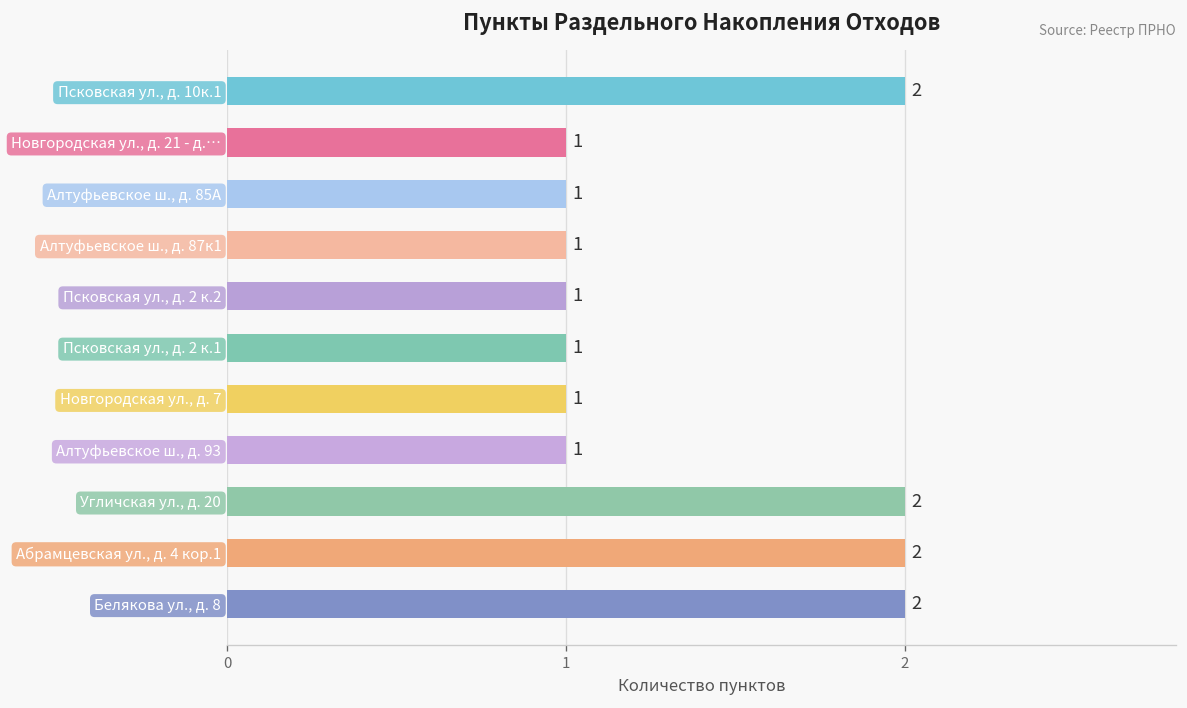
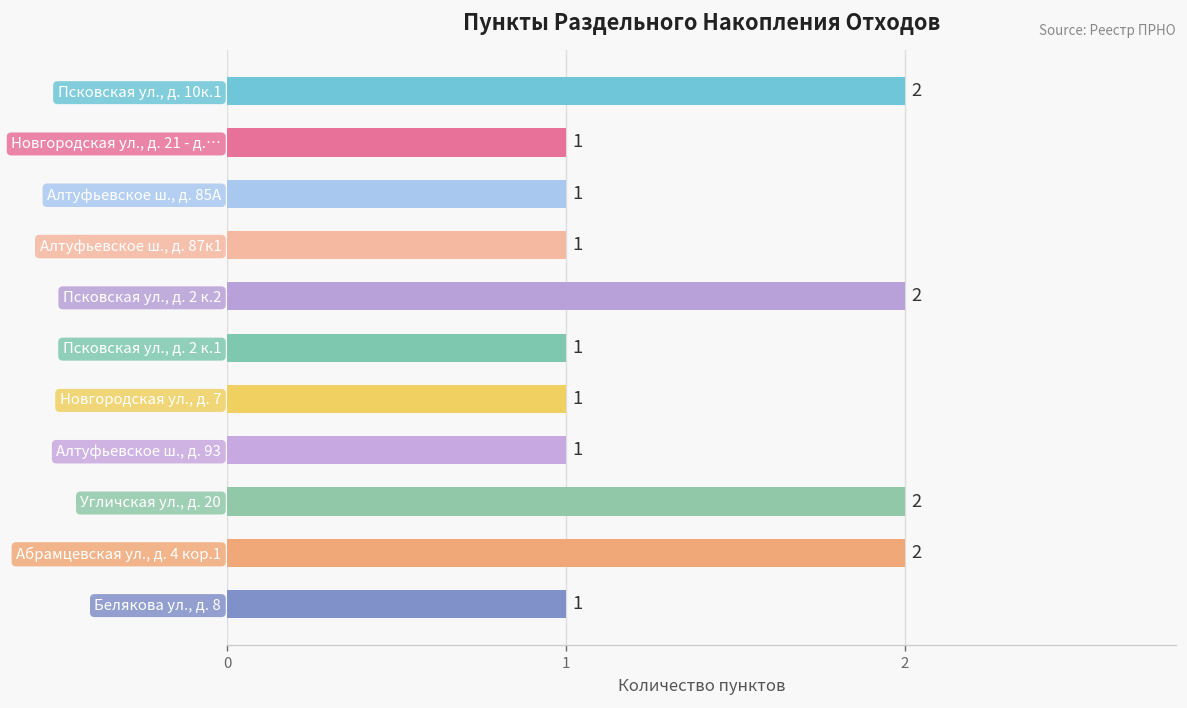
  {
    "Псковская ул., д. 10к.1": 2,
    "Новгородская ул., д. 21 - д.…": 1,
    "Алтуфьевское ш., д. 85А": 1,
    "Алтуфьевское ш., д. 87к1": 1,
-   "Псковская ул., д. 2 к.2": 1,
+   "Псковская ул., д. 2 к.2": 2,
    "Псковская ул., д. 2 к.1": 1,
    "Новгородская ул., д. 7": 1,
    "Алтуфьевское ш., д. 93": 1,
    "Угличская ул., д. 20": 2,
    "Абрамцевская ул., д. 4 кор.1": 2,
-   "Белякова ул., д. 8": 2
+   "Белякова ул., д. 8": 1
  }
